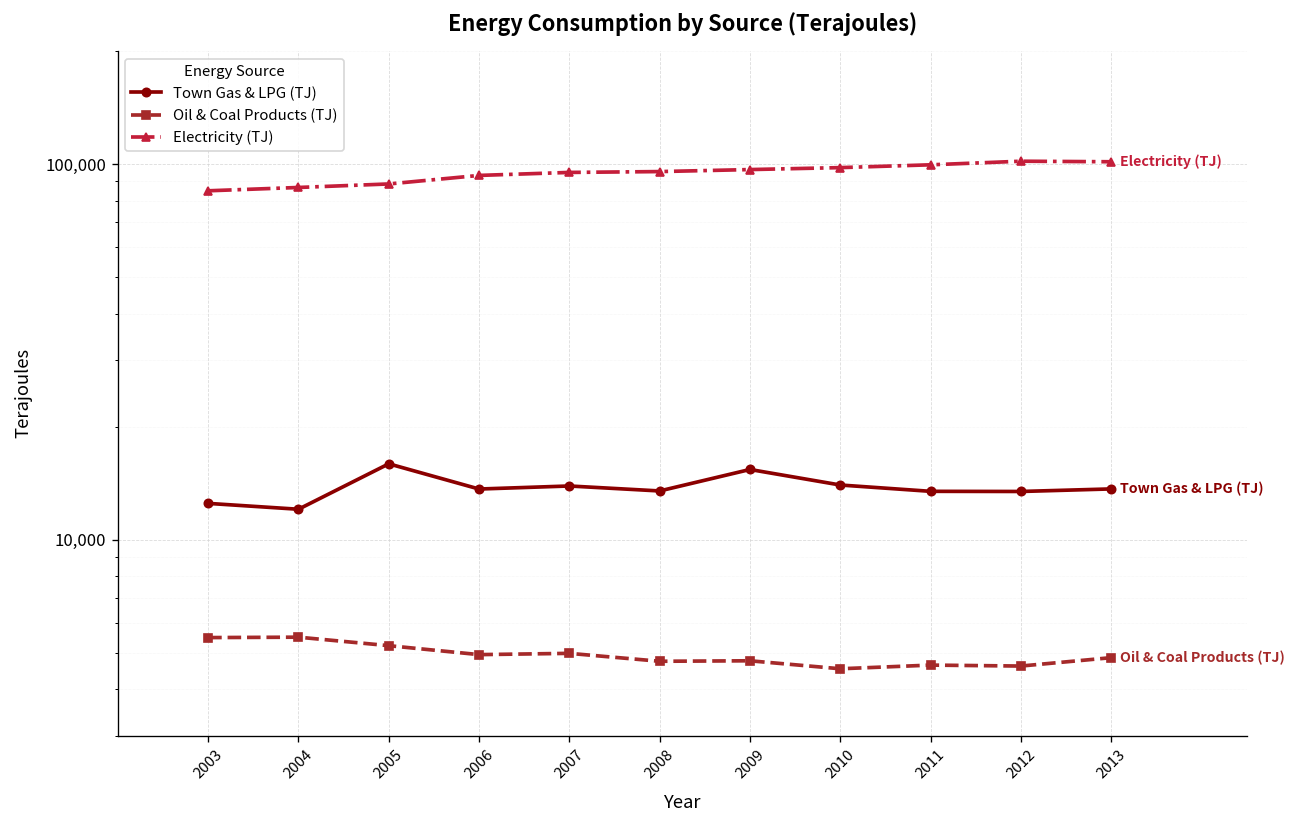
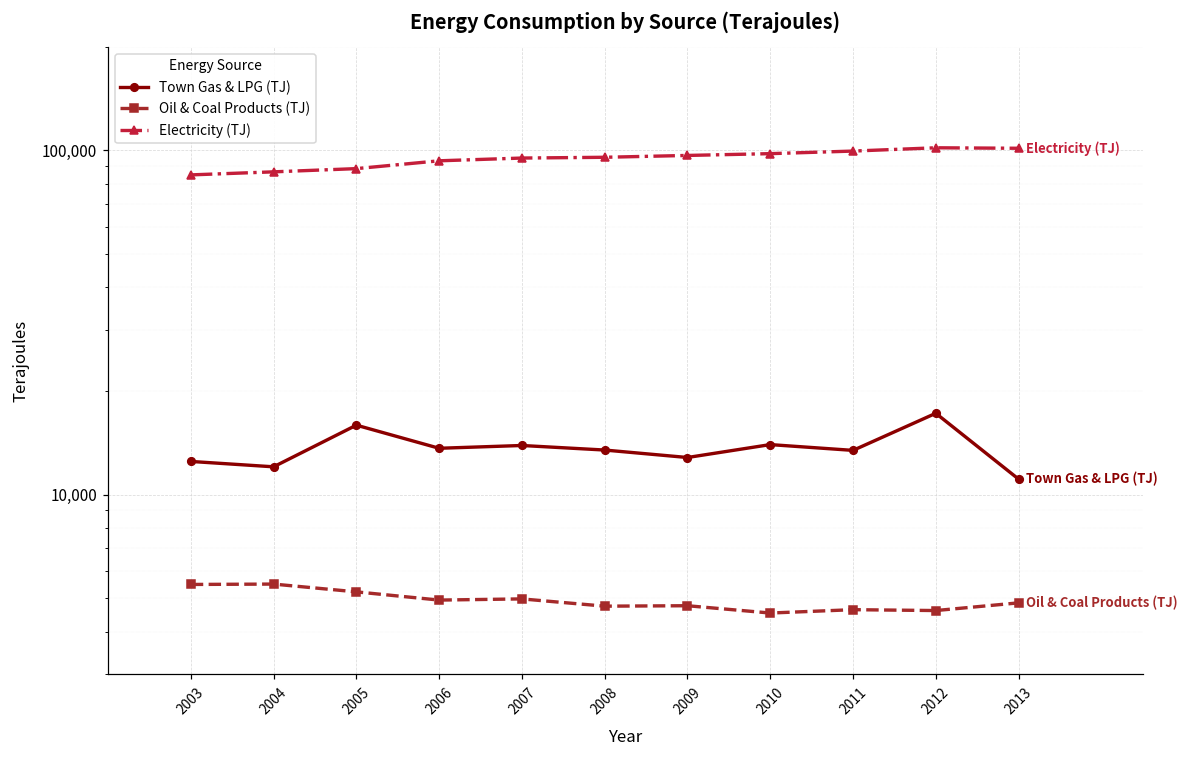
  {
    "Town Gas & LPG (TJ)": {
      "2003": "12,500",
      "2004": "12,000",
      "2005": "16,000",
      "2006": "14,000",
      "2007": "14,000",
      "2008": "13,500",
-     "2009": "15,000",
+     "2009": "12,800",
      "2010": "14,000",
      "2011": "13,400",
-     "2012": "13,400",
-     "2013": "14,000"
+     "2012": "17,000",
+     "2013": "11,100"
    }
  }
